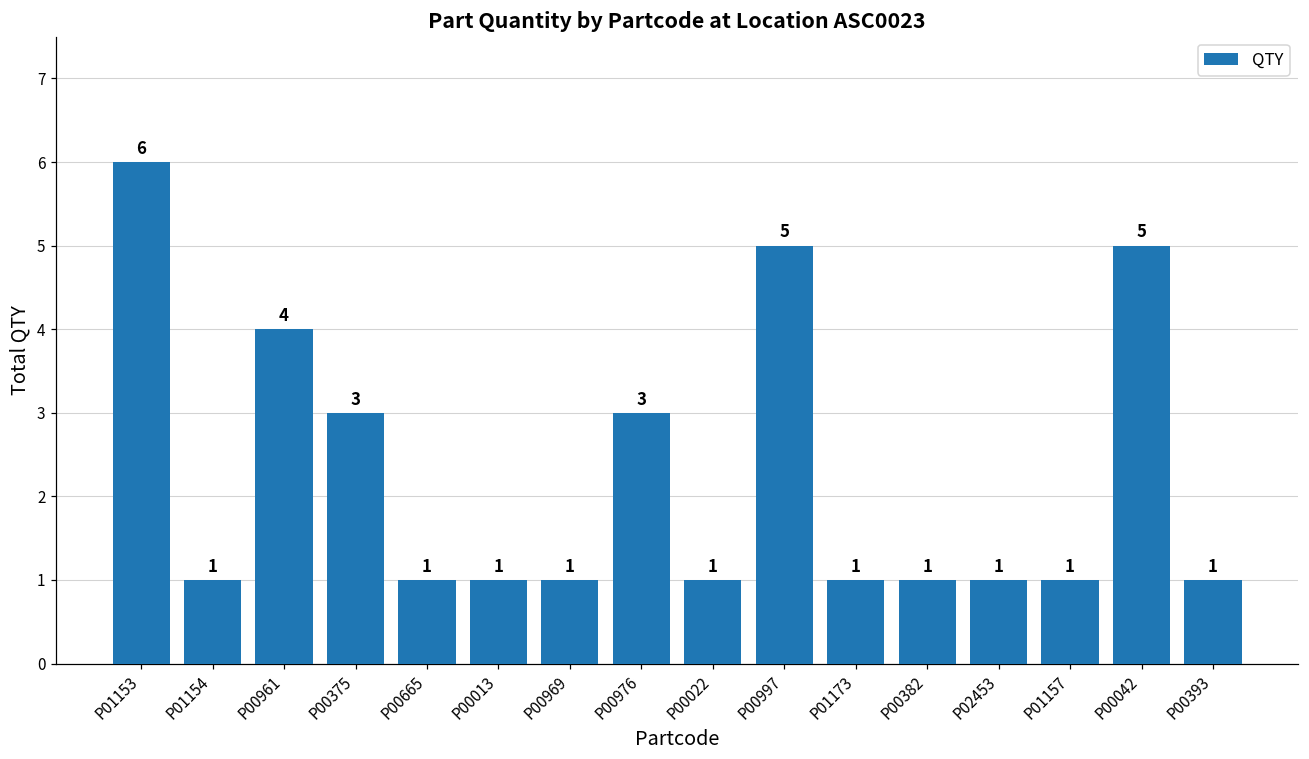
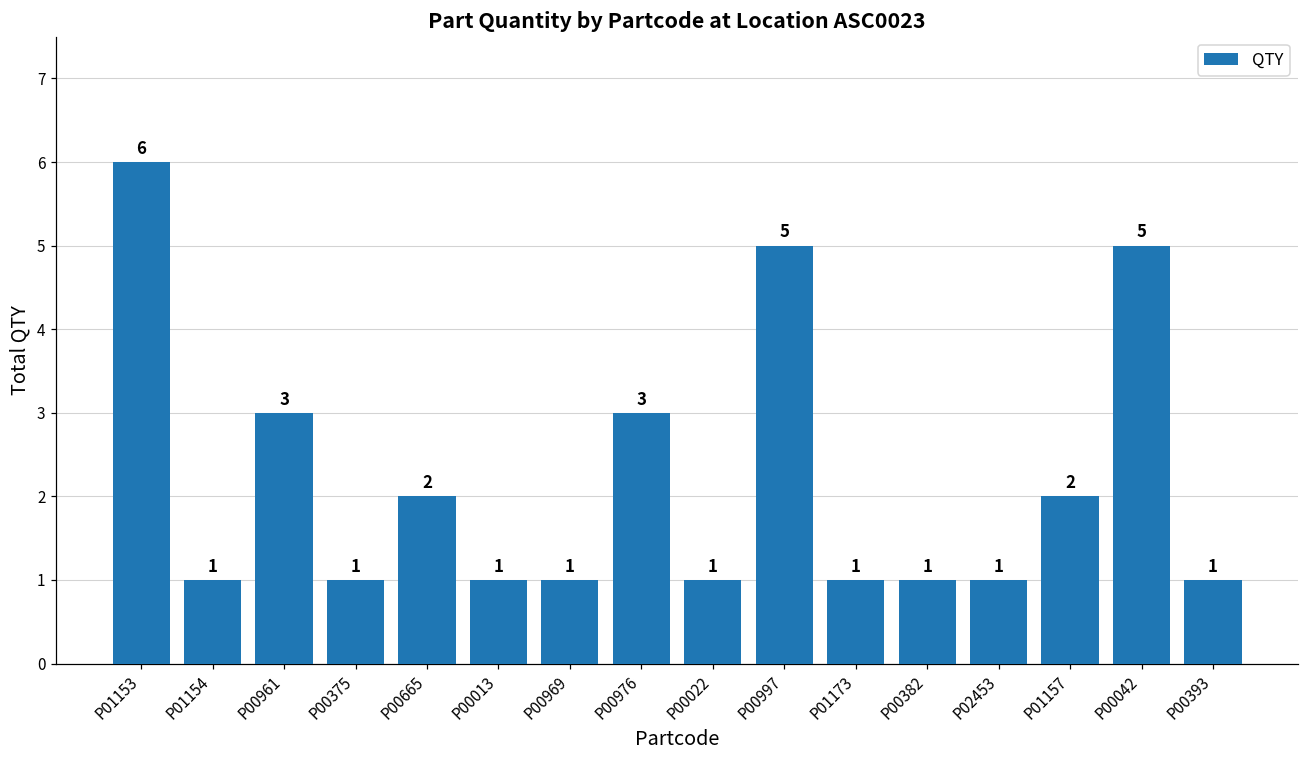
  {
    "P01153": 6,
    "P01154": 1,
-   "P00961": 4,
-   "P00375": 3,
-   "P00665": 1,
+   "P00961": 3,
+   "P00375": 1,
+   "P00665": 2,
    "P00013": 1,
    "P00969": 1,
    "P00976": 3,
    "P00022": 1,
    "P00997": 5,
    "P01173": 1,
    "P00382": 1,
    "P02453": 1,
-   "P01157": 1,
+   "P01157": 2,
    "P00042": 5,
    "P00393": 1
  }
